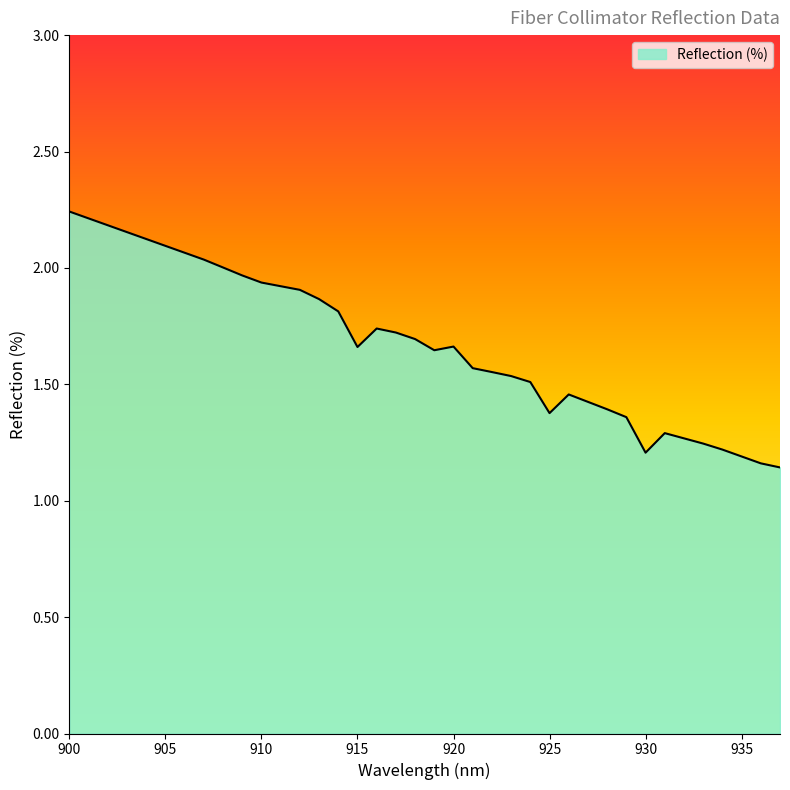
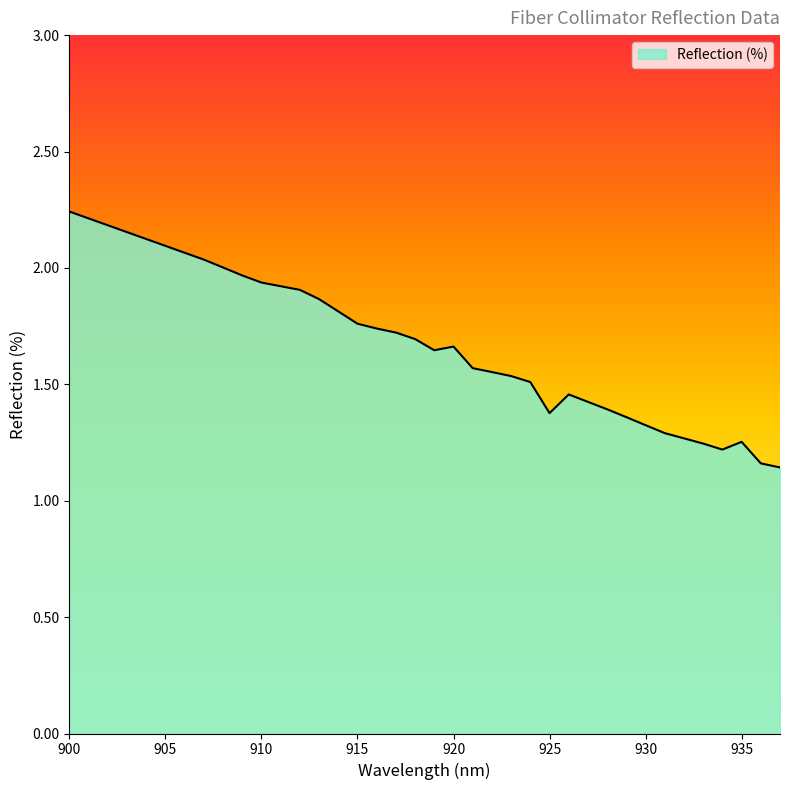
  {
    "900": 2.24,
    "905": 2.09,
    "910": 1.94,
-   "915": 1.66,
+   "915": 1.76,
    "920": 1.66,
    "925": 1.38,
-   "930": 1.21,
-   "935": 1.19
+   "930": 1.32,
+   "935": 1.25
  }
